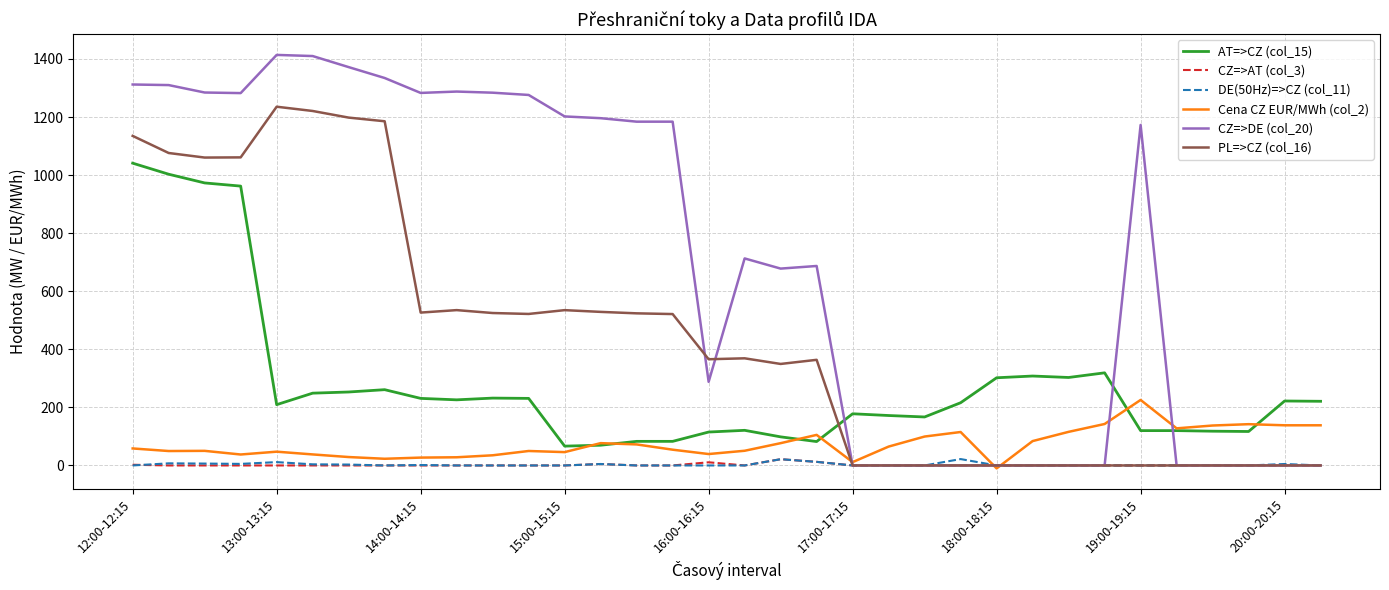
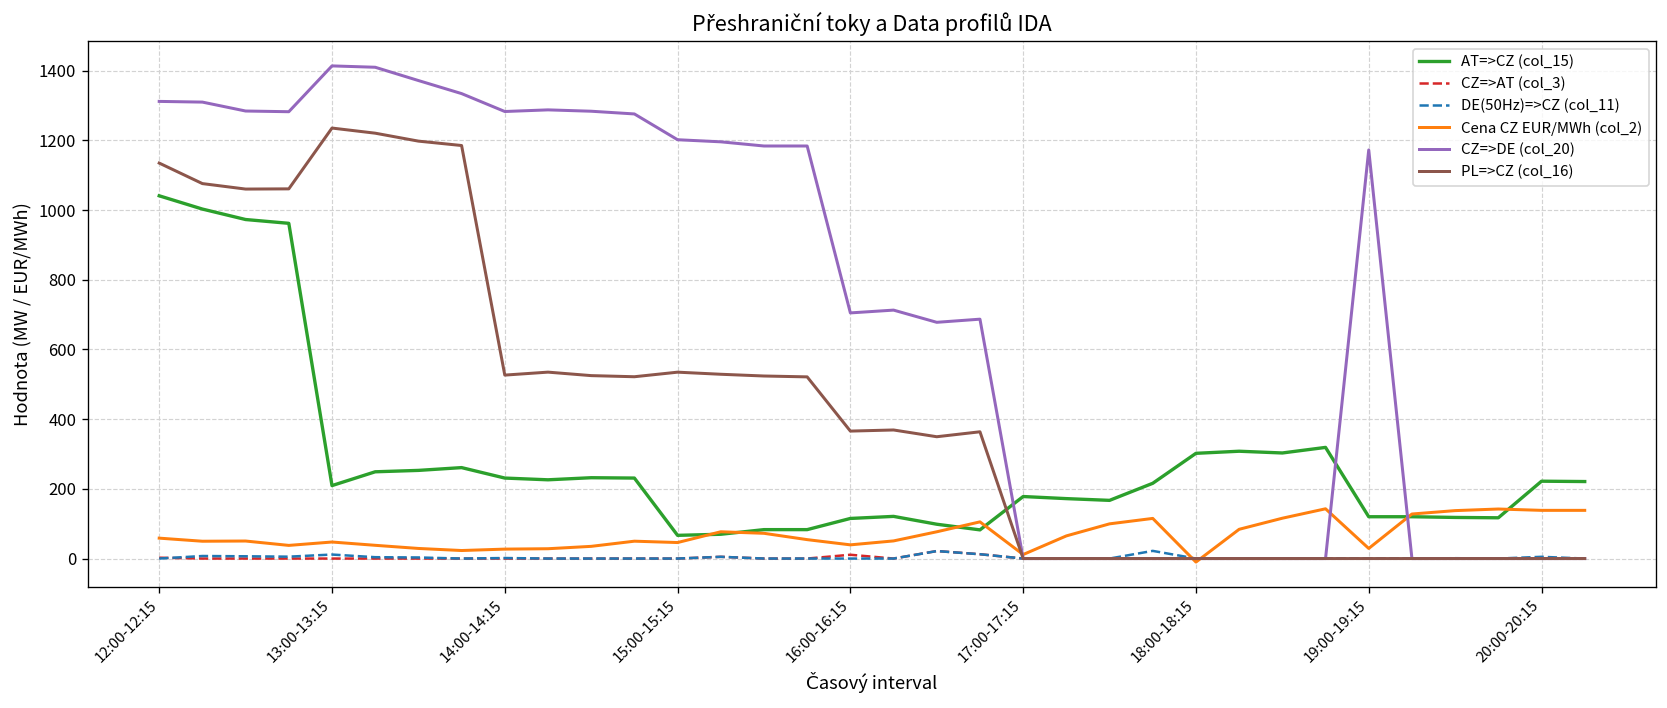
  {
    "AT=>CZ (col_15)": {
      "12:00-12:15": 1040,
      "13:00-13:15": 210,
      "14:00-14:15": 230,
      "15:00-15:15": 70,
      "16:00-16:15": 120,
      "17:00-17:15": 180,
      "18:00-18:15": 300,
      "19:00-19:15": 120,
      "20:00-20:15": 220
    },
    "CZ=>AT (col_3)": {
      "13:00-13:15": 0,
      "16:00-16:15": 10
    },
    "DE(50Hz)=>CZ (col_11)": {
      "13:00-13:15": 10,
      "16:00-16:15": 0
    },
    "Cena CZ EUR/MWh (col_2)": {
      "12:00-12:15": 60,
      "13:00-13:15": 50,
      "14:00-14:15": 30,
      "15:00-15:15": 50,
      "16:00-16:15": 40,
      "17:00-17:15": 10,
      "18:00-18:15": -10,
-     "19:00-19:15": 230,
+     "19:00-19:15": 30,
      "20:00-20:15": 140
    },
    "CZ=>DE (col_20)": {
      "12:00-12:15": 1310,
      "13:00-13:15": 1410,
      "14:00-14:15": 1280,
      "15:00-15:15": 1200,
-     "16:00-16:15": 290,
+     "16:00-16:15": 710,
      "19:00-19:15": 1170
    },
    "PL=>CZ (col_16)": {
      "12:00-12:15": 1140,
      "13:00-13:15": 1240,
      "14:00-14:15": 530,
      "15:00-15:15": 530,
      "16:00-16:15": 370
    }
  }
